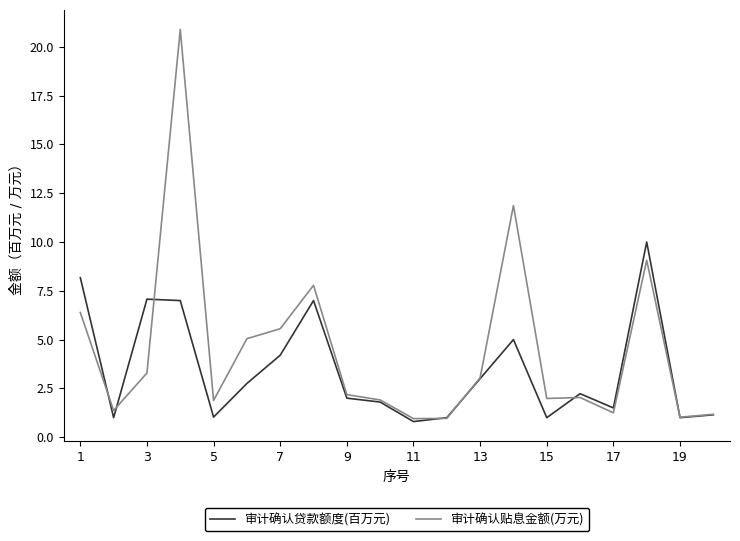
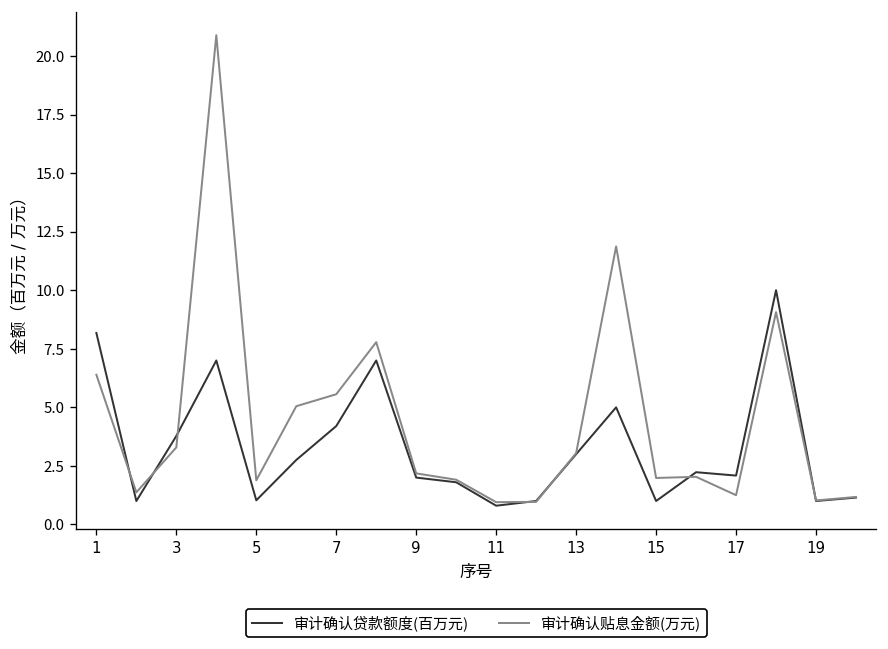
  {
    "审计确认贷款额度(百万元)": {
      "1": 8.2,
-     "3": 7.1,
+     "3": 3.8,
      "5": 1.0,
      "7": 4.2,
      "9": 2.0,
      "11": 0.8,
      "15": 1.0,
-     "17": 1.5
+     "17": 2.1
    },
    "审计确认贴息金额(万元)": {
      "1": 6.4,
      "3": 3.3,
      "5": 1.9,
      "7": 5.6,
      "9": 2.2,
      "11": 1.0,
      "15": 2.0,
      "17": 1.2
    }
  }
